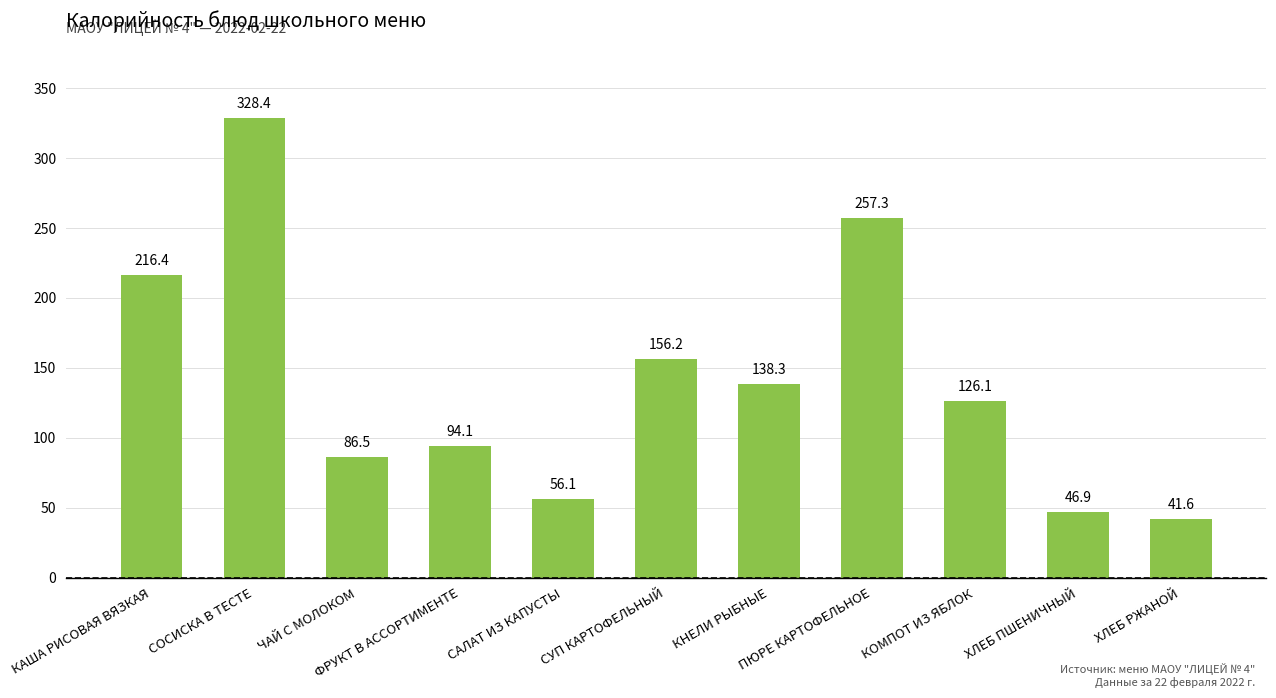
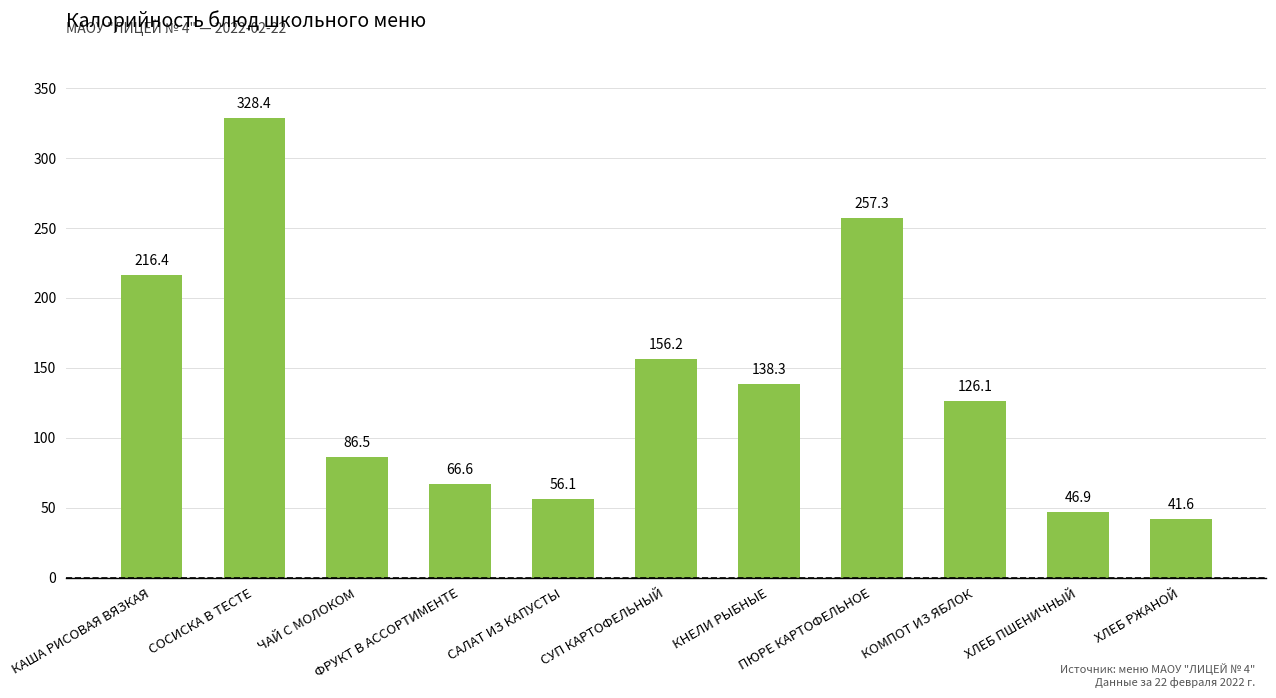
  {
    "КАША РИСОВАЯ ВЯЗКАЯ": 216.4,
    "СОСИСКА В ТЕСТЕ": 328.4,
    "ЧАЙ С МОЛОКОМ": 86.5,
-   "ФРУКТ В АССОРТИМЕНТЕ": 94.1,
+   "ФРУКТ В АССОРТИМЕНТЕ": 66.6,
    "САЛАТ ИЗ КАПУСТЫ": 56.1,
    "СУП КАРТОФЕЛЬНЫЙ": 156.2,
    "КНЕЛИ РЫБНЫЕ": 138.3,
    "ПЮРЕ КАРТОФЕЛЬНОЕ": 257.3,
    "КОМПОТ ИЗ ЯБЛОК": 126.1,
    "ХЛЕБ ПШЕНИЧНЫЙ": 46.9,
    "ХЛЕБ РЖАНОЙ": 41.6
  }
